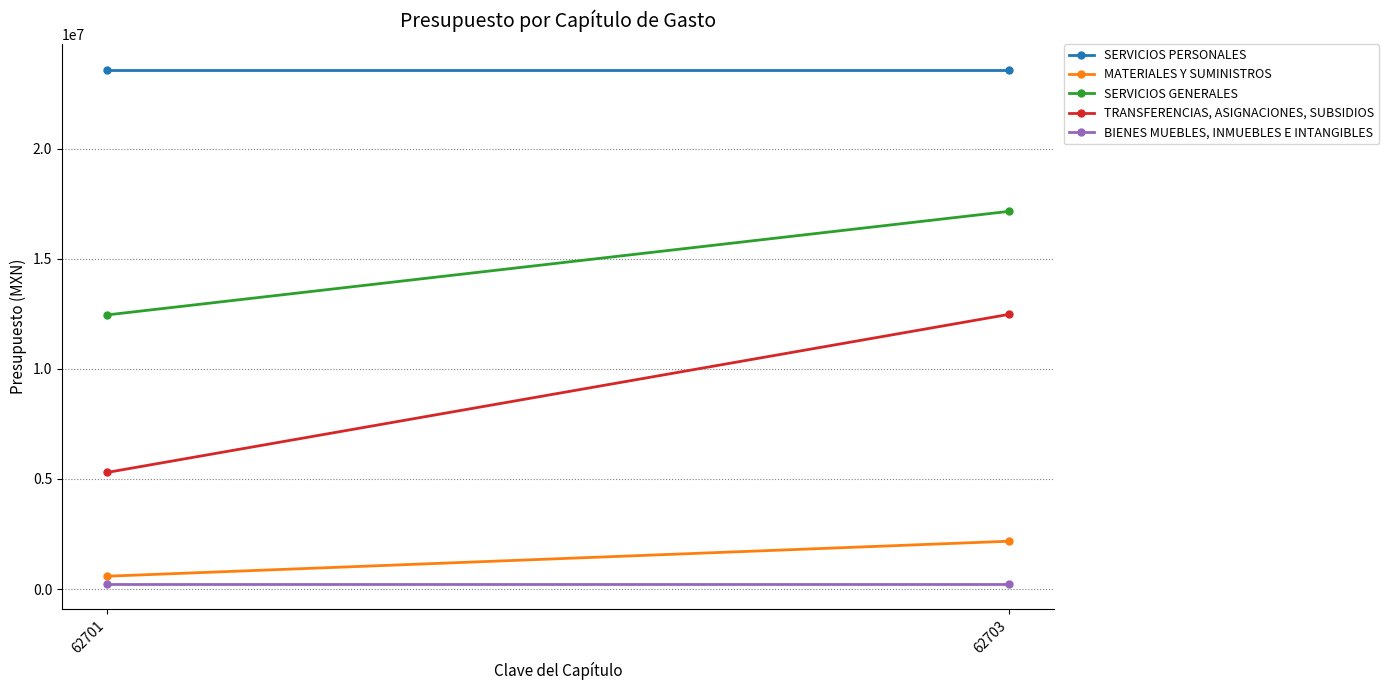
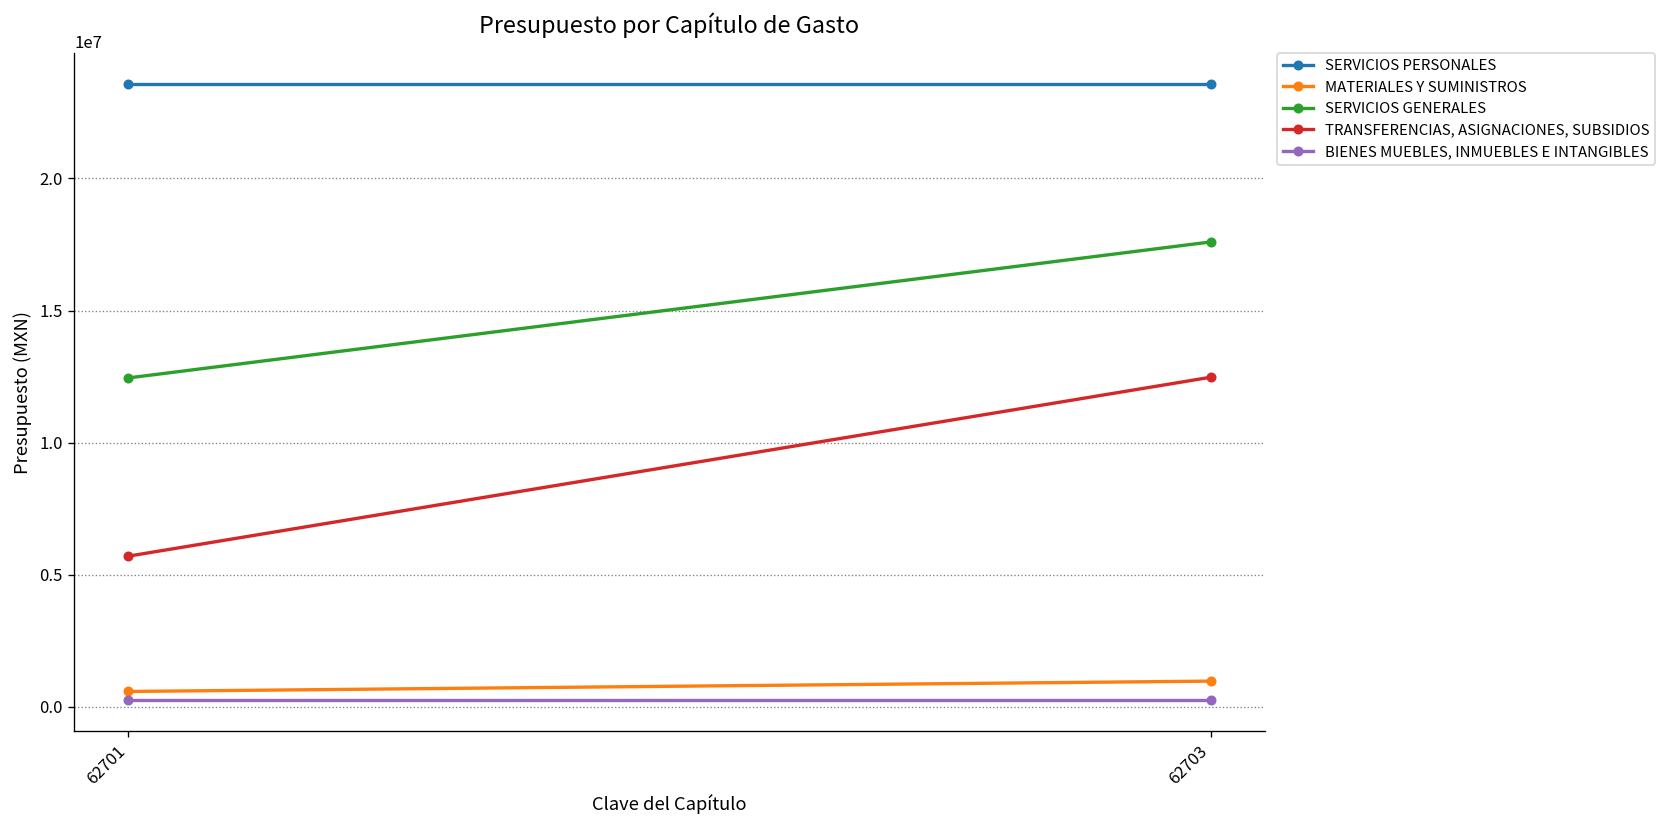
  {
    "SERVICIOS PERSONALES": {
      "62701": 23600000,
      "62703": 23600000
    },
    "MATERIALES Y SUMINISTROS": {
      "62701": 600000,
-     "62703": 2200000
+     "62703": 1000000
    },
    "SERVICIOS GENERALES": {
      "62701": 12500000,
-     "62703": 17200000
+     "62703": 17600000
    },
    "TRANSFERENCIAS, ASIGNACIONES, SUBSIDIOS": {
-     "62701": 5300000,
+     "62701": 5700000,
      "62703": 12500000
    },
    "BIENES MUEBLES, INMUEBLES E INTANGIBLES": {
      "62701": 300000,
      "62703": 300000
    }
  }
